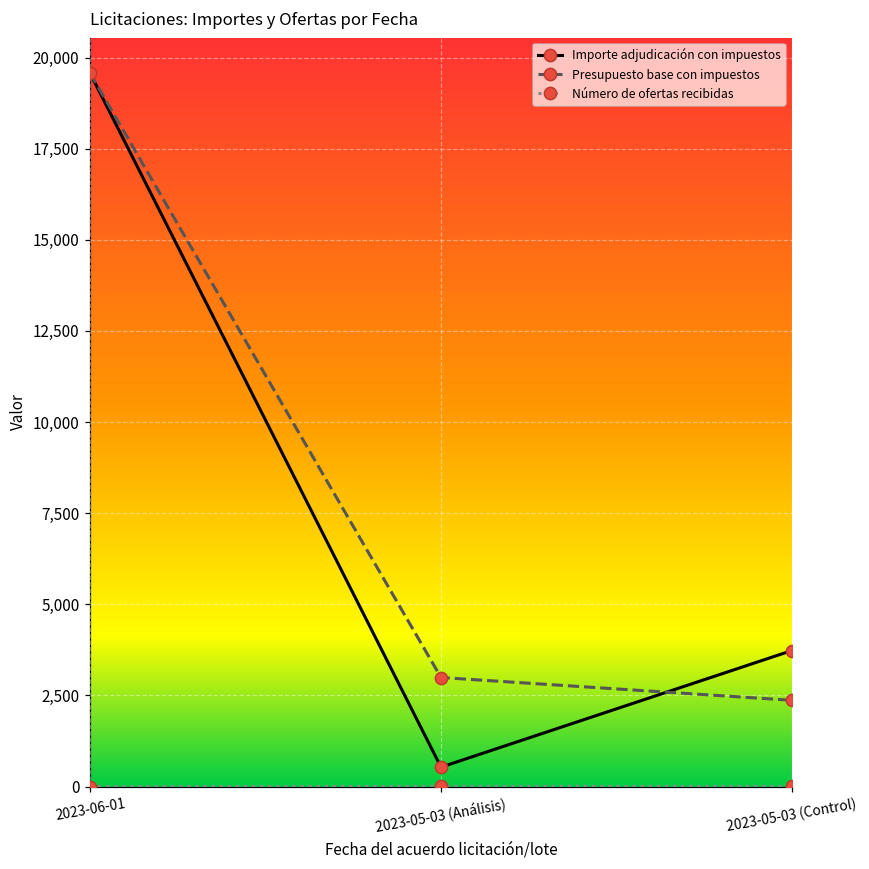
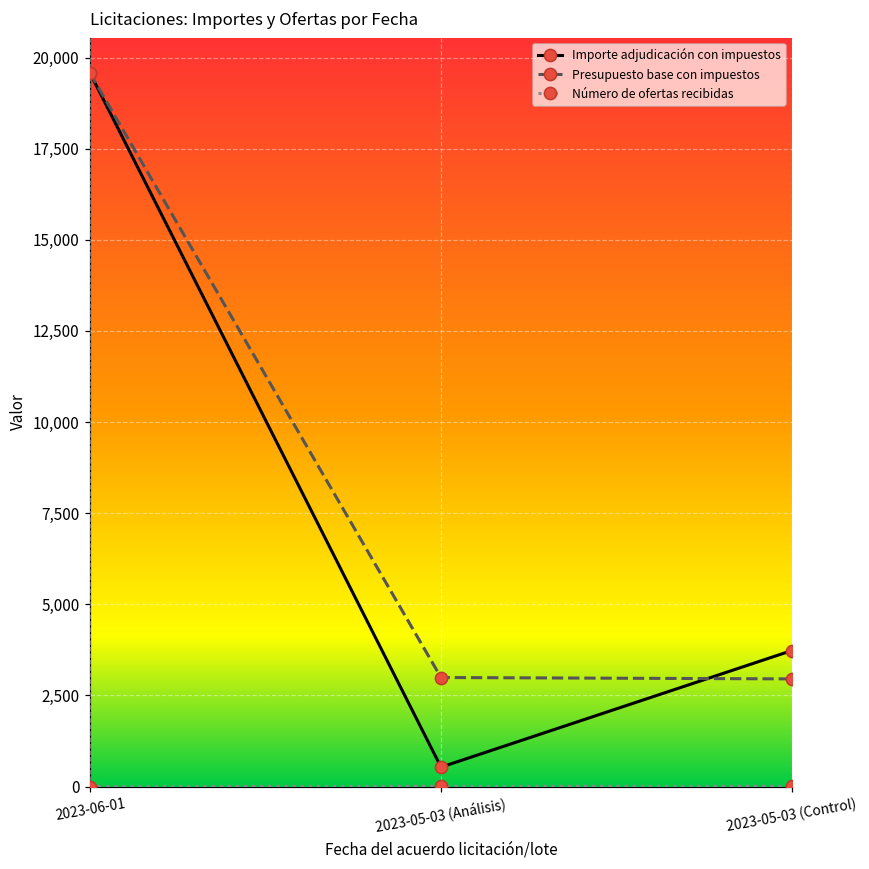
  {
    "Importe adjudicación con impuestos": {
      "2023-05-03 (Análisis)": "500",
      "2023-05-03 (Control)": "3,700"
    },
    "Presupuesto base con impuestos": {
      "2023-05-03 (Análisis)": "3,000",
-     "2023-05-03 (Control)": "2,400"
+     "2023-05-03 (Control)": "3,000"
    },
    "Número de ofertas recibidas": {
      "2023-06-01": "0",
      "2023-05-03 (Análisis)": "0",
      "2023-05-03 (Control)": "0"
    }
  }
